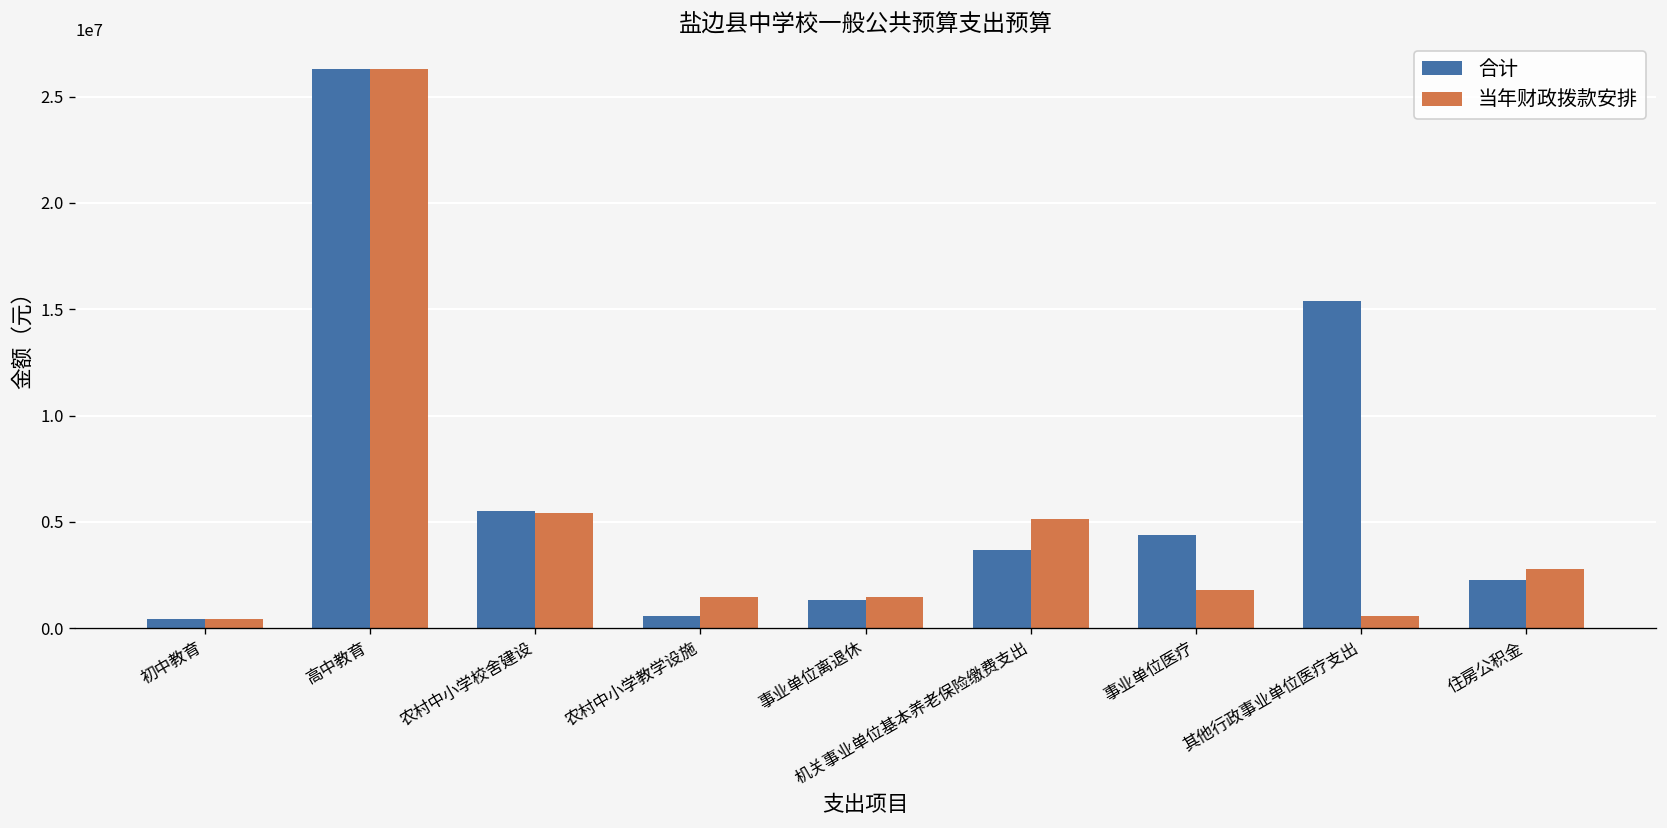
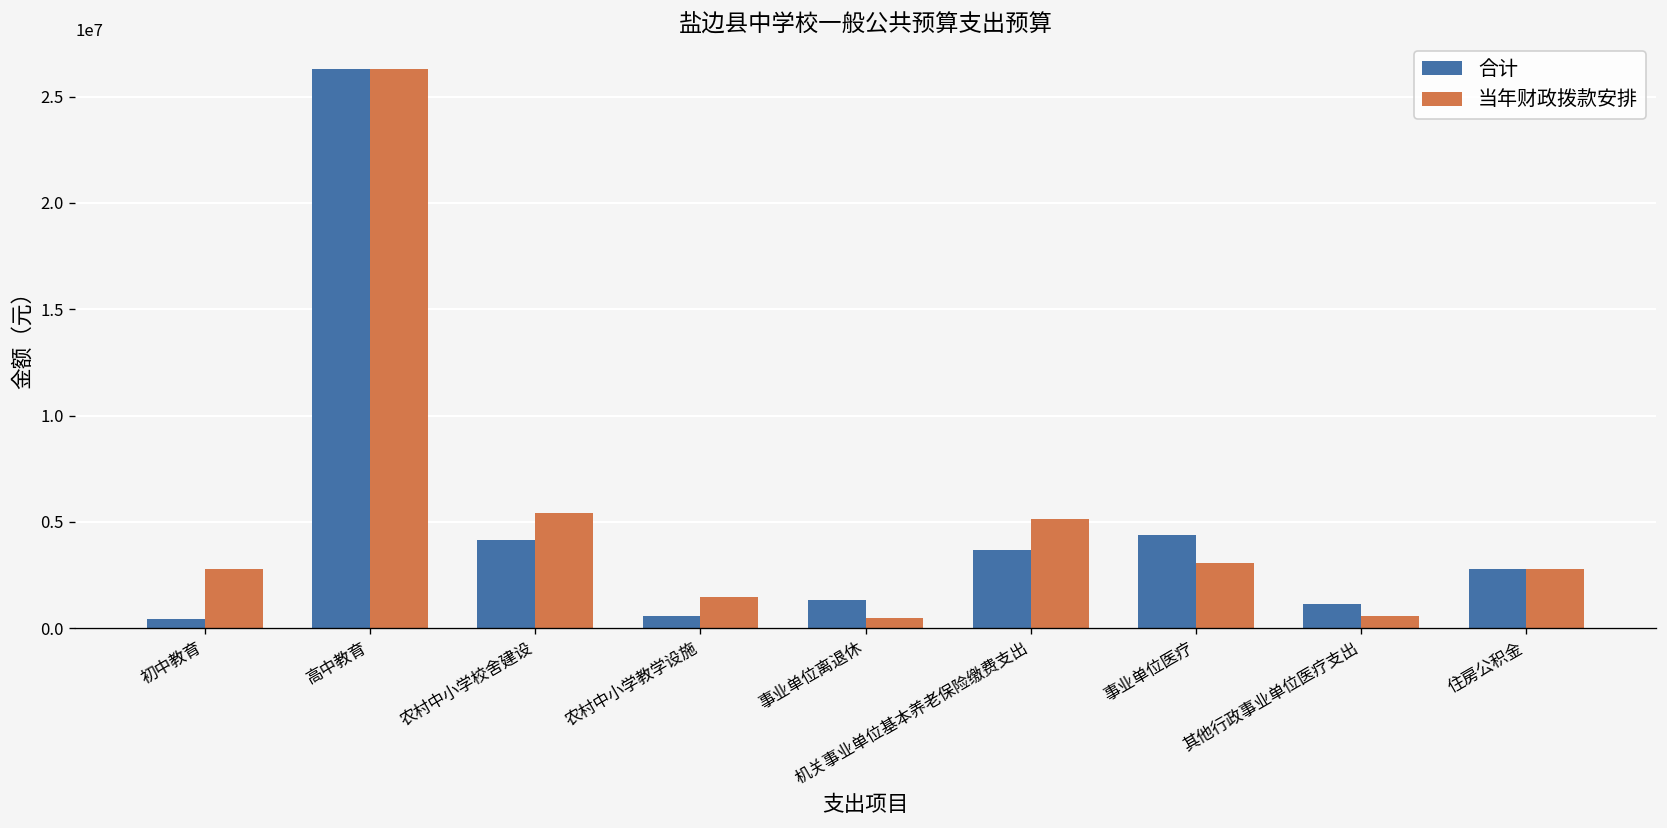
  {
    "合计": {
      "初中教育": 500000,
      "高中教育": 26300000,
-     "农村中小学校舍建设": 5500000,
+     "农村中小学校舍建设": 4100000,
      "农村中小学教学设施": 600000,
      "事业单位离退休": 1300000,
      "机关事业单位基本养老保险缴费支出": 3700000,
      "事业单位医疗": 4400000,
-     "其他行政事业单位医疗支出": 15400000,
-     "住房公积金": 2300000
+     "其他行政事业单位医疗支出": 1200000,
+     "住房公积金": 2800000
    },
    "当年财政拨款安排": {
-     "初中教育": 500000,
+     "初中教育": 2800000,
      "高中教育": 26300000,
      "农村中小学校舍建设": 5400000,
      "农村中小学教学设施": 1500000,
-     "事业单位离退休": 1500000,
+     "事业单位离退休": 500000,
      "机关事业单位基本养老保险缴费支出": 5100000,
-     "事业单位医疗": 1800000,
+     "事业单位医疗": 3100000,
      "其他行政事业单位医疗支出": 600000,
      "住房公积金": 2800000
    }
  }
